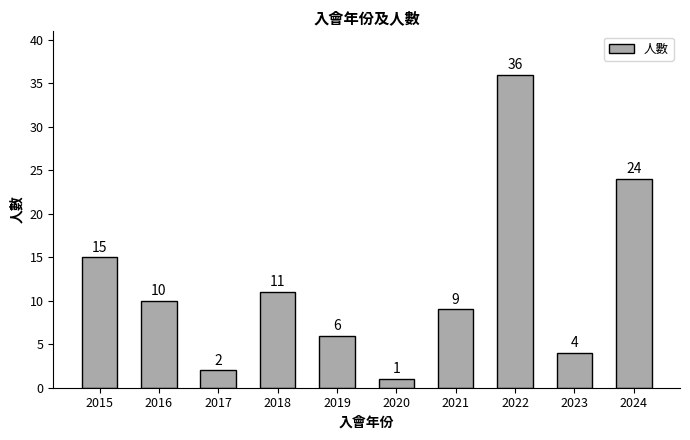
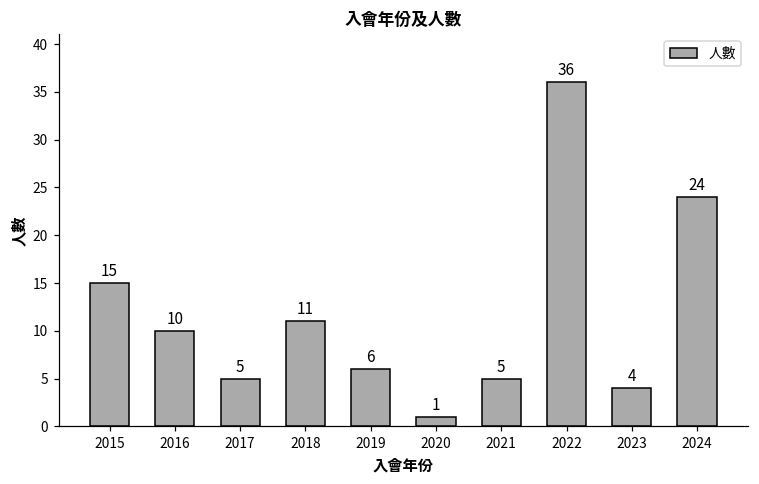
  {
    "2015": 15,
    "2016": 10,
-   "2017": 2,
+   "2017": 5,
    "2018": 11,
    "2019": 6,
    "2020": 1,
-   "2021": 9,
+   "2021": 5,
    "2022": 36,
    "2023": 4,
    "2024": 24
  }
